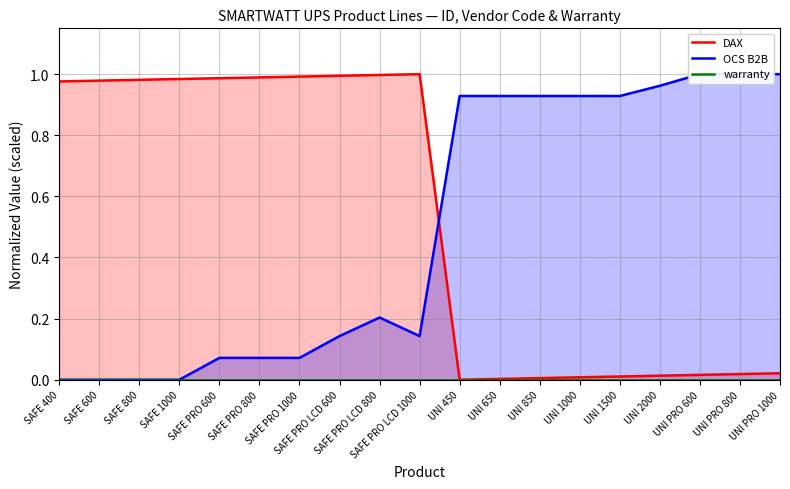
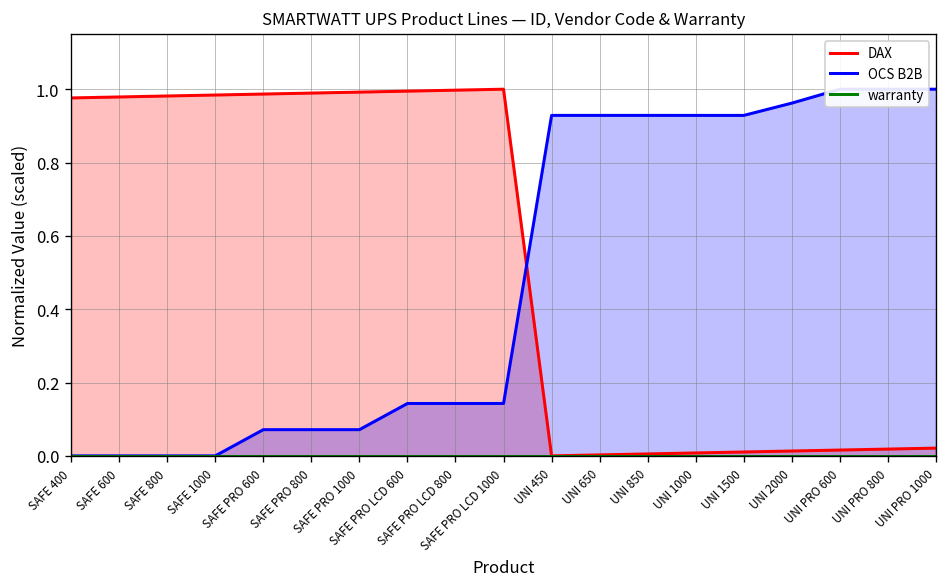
  {
    "DAX": {
      "SAFE 400": 0.98,
      "SAFE 600": 0.98,
      "SAFE 800": 0.98,
      "SAFE 1000": 0.98,
      "SAFE PRO 600": 0.99,
      "SAFE PRO 800": 0.99,
      "SAFE PRO 1000": 0.99,
      "SAFE PRO LCD 600": 0.99,
      "SAFE PRO LCD 800": 1.00,
      "SAFE PRO LCD 1000": 1.00,
      "UNI 1500": 0.01,
      "UNI 2000": 0.01,
      "UNI PRO 600": 0.02,
      "UNI PRO 800": 0.02,
      "UNI PRO 1000": 0.02
    },
    "OCS B2B": {
      "SAFE PRO 600": 0.07,
      "SAFE PRO 800": 0.07,
      "SAFE PRO 1000": 0.07,
      "SAFE PRO LCD 600": 0.14,
-     "SAFE PRO LCD 800": 0.20,
+     "SAFE PRO LCD 800": 0.14,
      "SAFE PRO LCD 1000": 0.14,
      "UNI 450": 0.93,
      "UNI 650": 0.93,
      "UNI 850": 0.93,
      "UNI 1000": 0.93,
      "UNI 1500": 0.93,
      "UNI 2000": 0.96,
      "UNI PRO 1000": 1.00
    },
    "warranty": {
      "SAFE PRO 600": 0.00,
      "SAFE PRO 800": 0.00,
      "SAFE PRO 1000": 0.00,
      "SAFE PRO LCD 600": 0.00,
      "SAFE PRO LCD 800": 0.00,
      "SAFE PRO LCD 1000": 0.00,
      "UNI 1500": 0.00,
      "UNI 2000": 0.00,
      "UNI PRO 600": 0.00,
      "UNI PRO 800": 0.00,
      "UNI PRO 1000": 0.00
    }
  }
